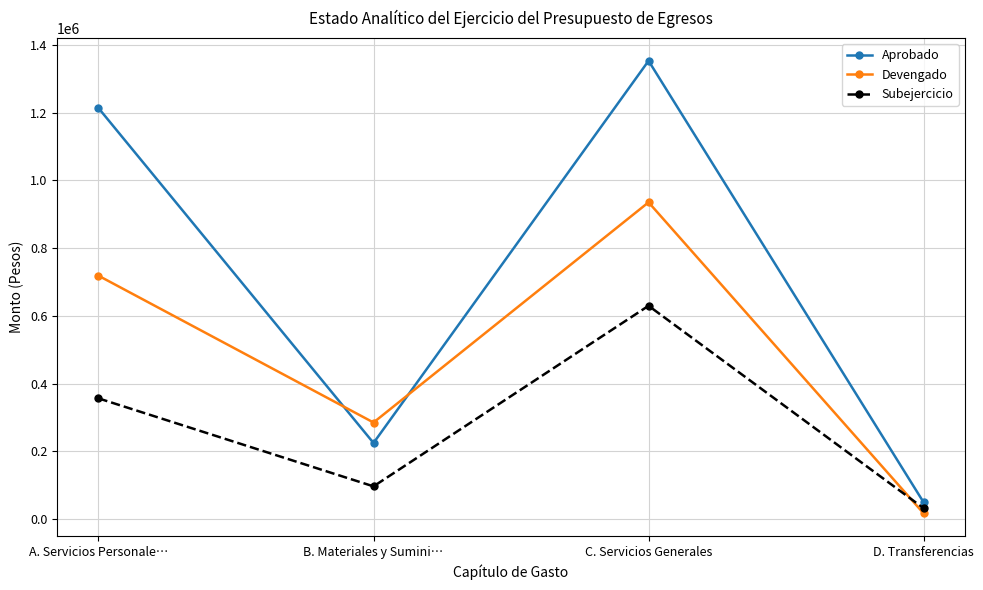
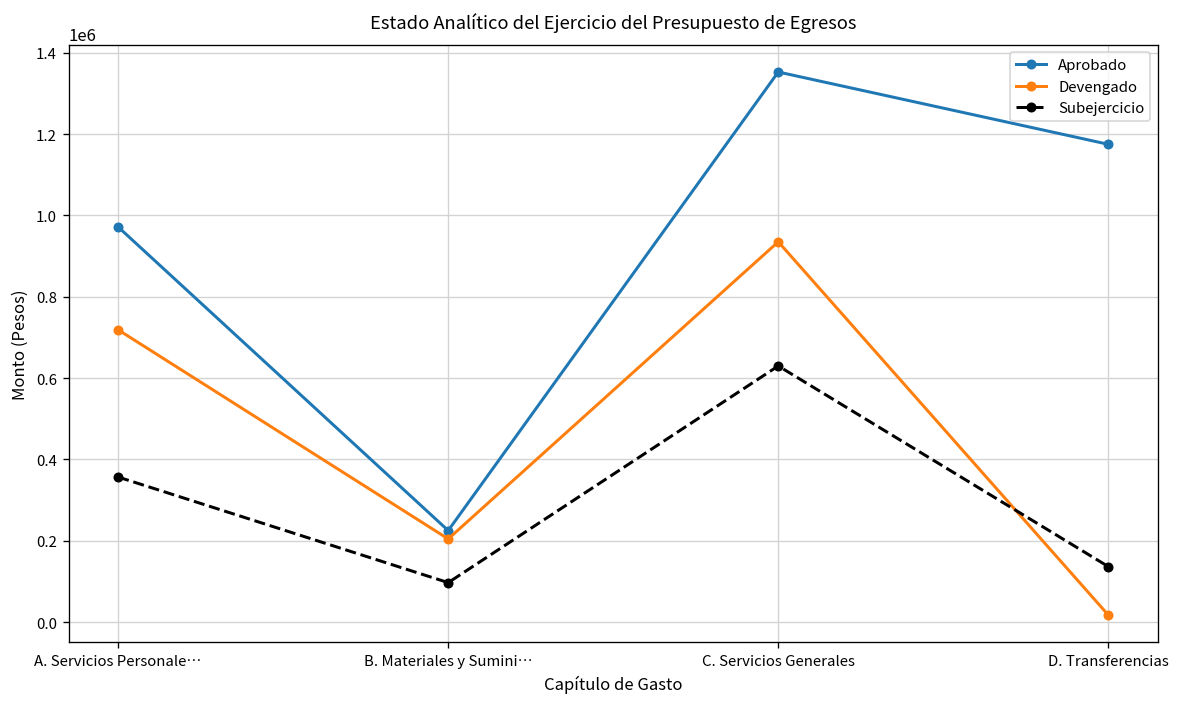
  {
    "Aprobado": {
-     "A. Servicios Personale…": 1210000,
+     "A. Servicios Personale…": 970000,
      "B. Materiales y Sumini…": 230000,
      "C. Servicios Generales": 1350000,
-     "D. Transferencias": 50000
+     "D. Transferencias": 1170000
    },
    "Devengado": {
      "A. Servicios Personale…": 720000,
-     "B. Materiales y Sumini…": 290000,
+     "B. Materiales y Sumini…": 200000,
      "C. Servicios Generales": 940000,
      "D. Transferencias": 20000
    },
    "Subejercicio": {
      "A. Servicios Personale…": 360000,
      "B. Materiales y Sumini…": 100000,
      "C. Servicios Generales": 630000,
-     "D. Transferencias": 30000
+     "D. Transferencias": 140000
    }
  }
